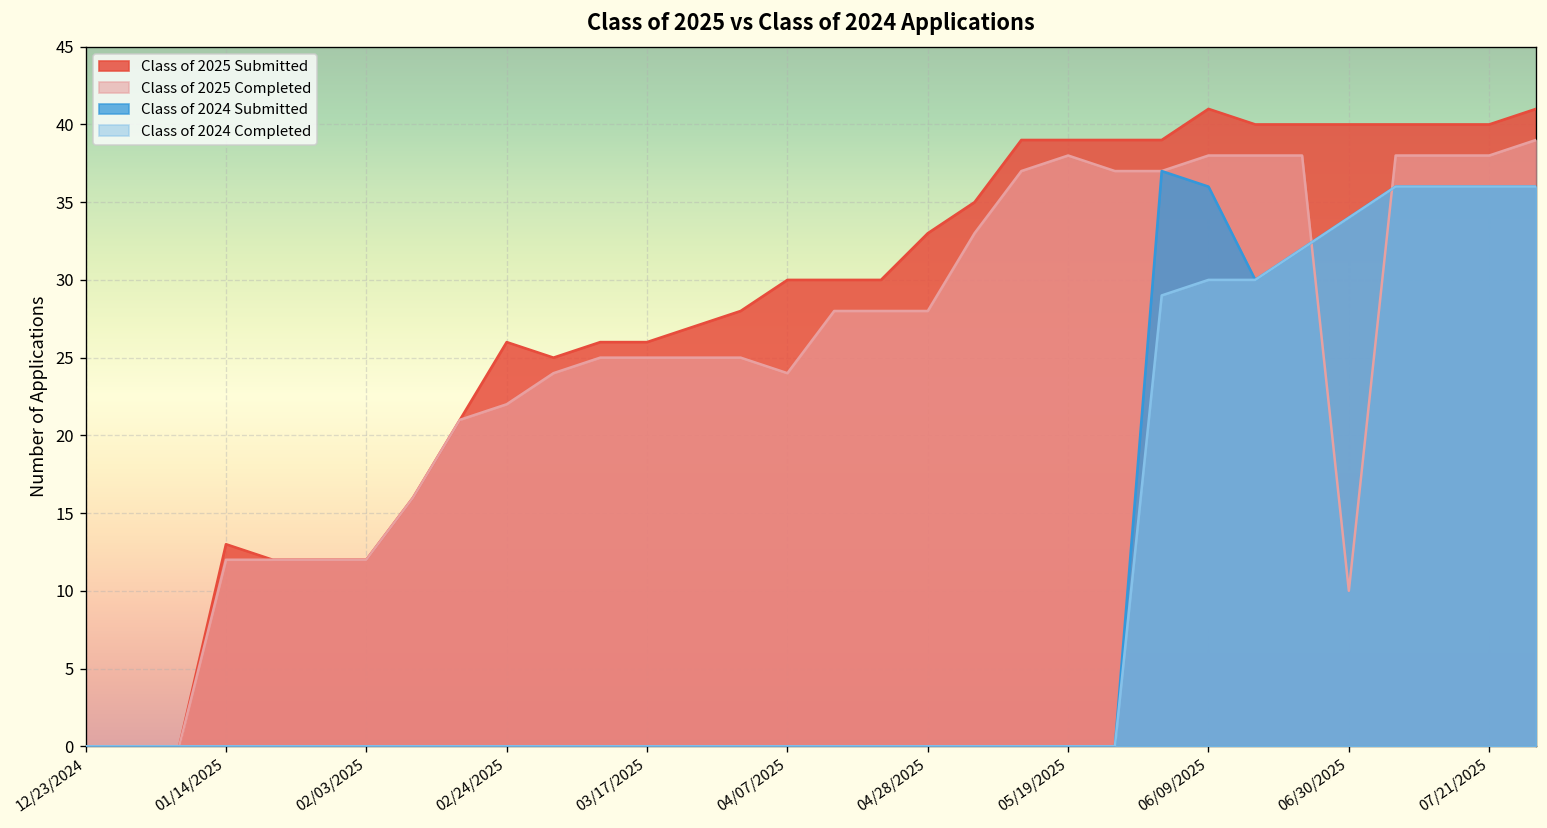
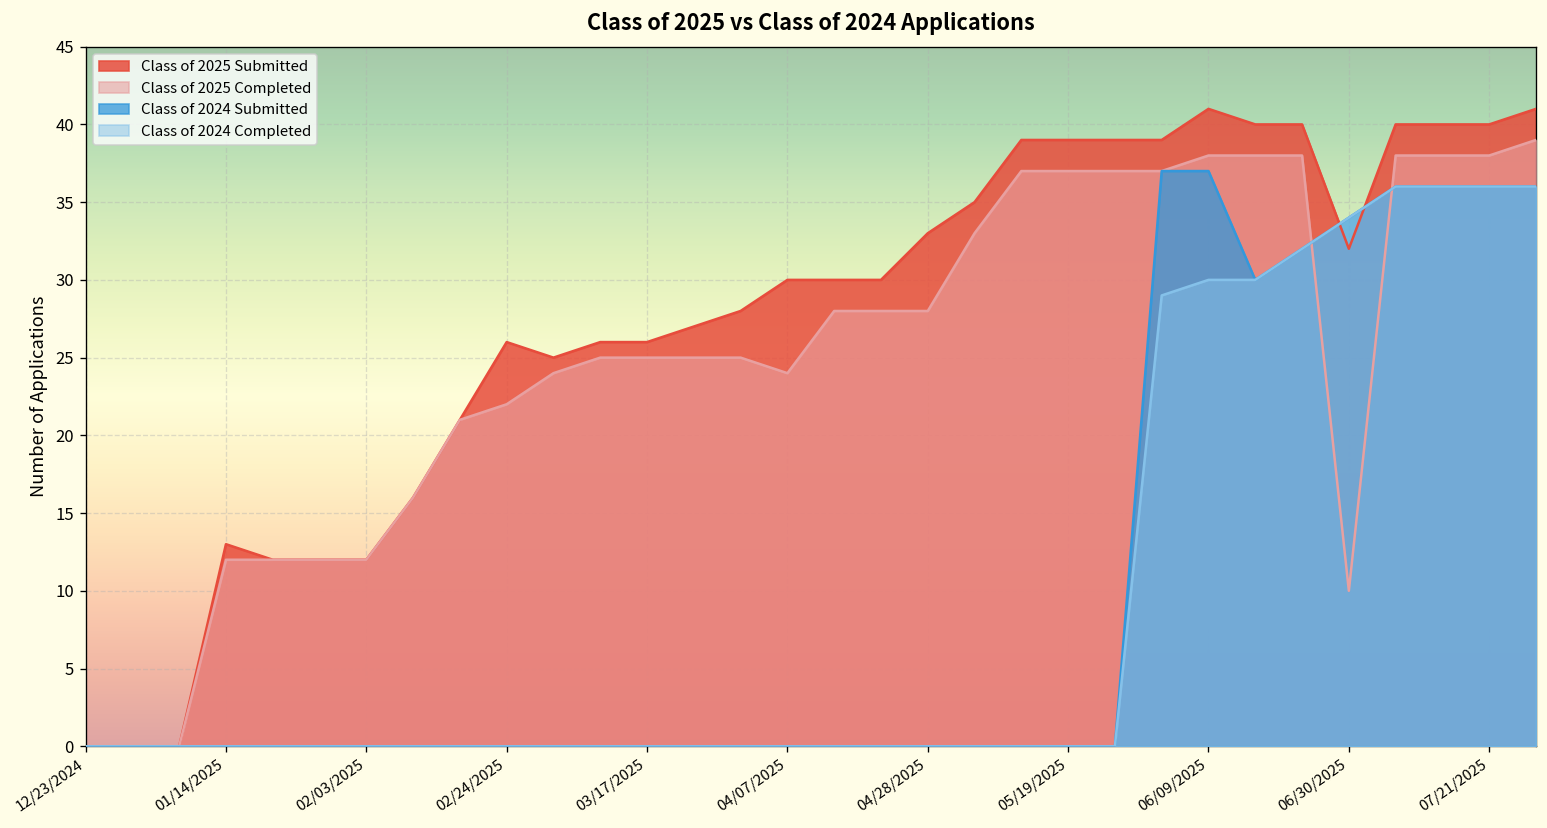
  {
    "Class of 2025 Submitted": {
      "01/14/2025": 13,
      "02/24/2025": 26,
      "03/17/2025": 26,
      "04/07/2025": 30,
      "04/28/2025": 33,
      "05/19/2025": 39,
      "06/09/2025": 41,
-     "06/30/2025": 40,
+     "06/30/2025": 32,
      "07/21/2025": 40
    },
    "Class of 2025 Completed": {
      "01/14/2025": 12,
      "02/24/2025": 22,
      "03/17/2025": 25,
      "04/07/2025": 24,
      "04/28/2025": 28,
-     "05/19/2025": 38,
+     "05/19/2025": 37,
      "06/09/2025": 38,
      "06/30/2025": 10,
      "07/21/2025": 38
    },
    "Class of 2024 Submitted": {
-     "06/09/2025": 36
+     "06/09/2025": 37
    },
    "Class of 2024 Completed": {
      "06/09/2025": 30
    }
  }
